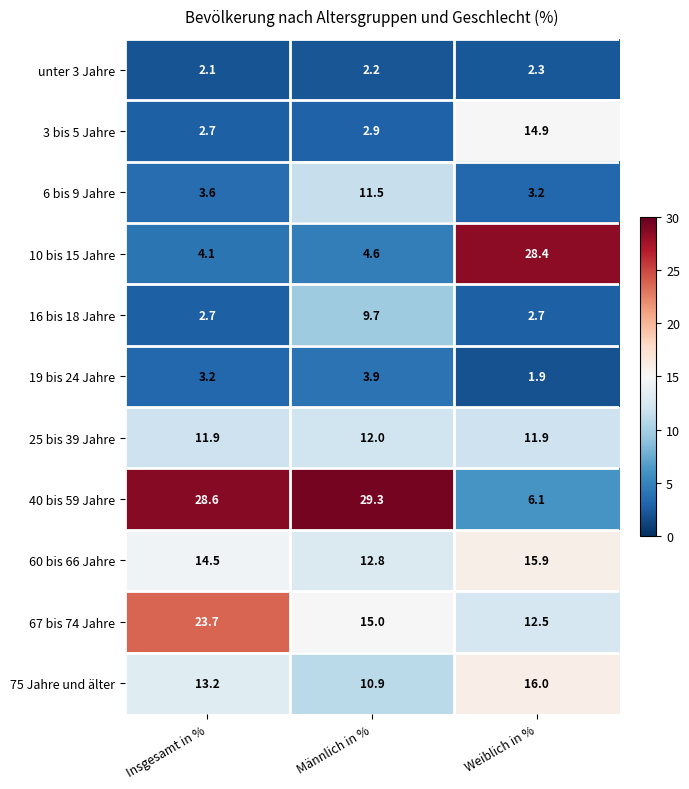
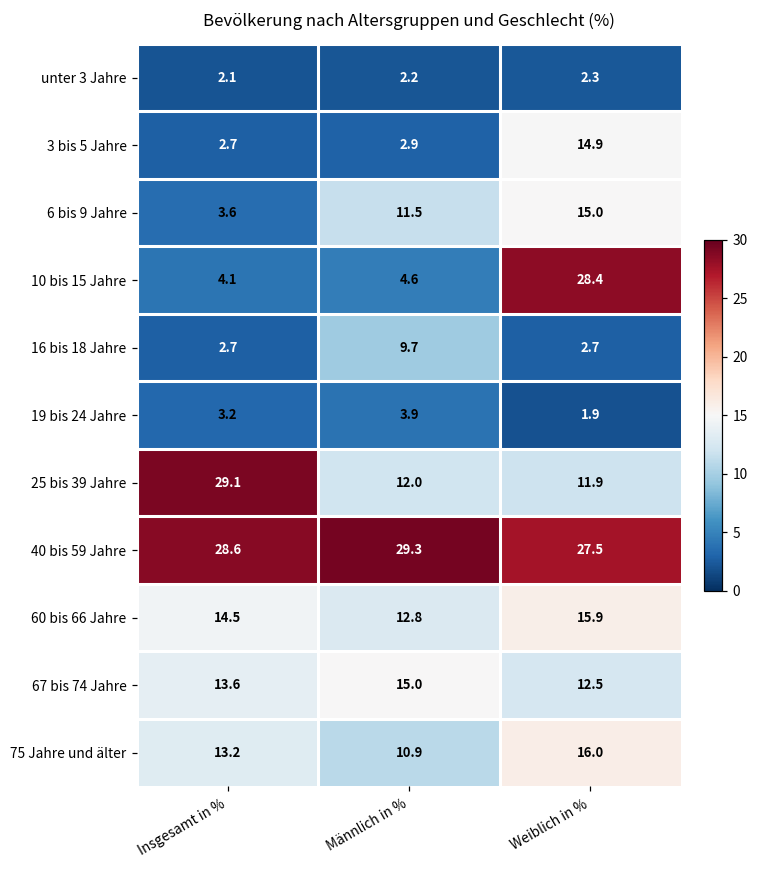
  {
    "unter 3 Jahre": {
      "Insgesamt in %": 2.1,
      "Männlich in %": 2.2,
      "Weiblich in %": 2.3
    },
    "3 bis 5 Jahre": {
      "Insgesamt in %": 2.7,
      "Männlich in %": 2.9,
      "Weiblich in %": 14.9
    },
    "6 bis 9 Jahre": {
      "Insgesamt in %": 3.6,
      "Männlich in %": 11.5,
-     "Weiblich in %": 3.2
+     "Weiblich in %": 15.0
    },
    "10 bis 15 Jahre": {
      "Insgesamt in %": 4.1,
      "Männlich in %": 4.6,
      "Weiblich in %": 28.4
    },
    "16 bis 18 Jahre": {
      "Insgesamt in %": 2.7,
      "Männlich in %": 9.7,
      "Weiblich in %": 2.7
    },
    "19 bis 24 Jahre": {
      "Insgesamt in %": 3.2,
      "Männlich in %": 3.9,
      "Weiblich in %": 1.9
    },
    "25 bis 39 Jahre": {
-     "Insgesamt in %": 11.9,
+     "Insgesamt in %": 29.1,
      "Männlich in %": 12.0,
      "Weiblich in %": 11.9
    },
    "40 bis 59 Jahre": {
      "Insgesamt in %": 28.6,
      "Männlich in %": 29.3,
-     "Weiblich in %": 6.1
+     "Weiblich in %": 27.5
    },
    "60 bis 66 Jahre": {
      "Insgesamt in %": 14.5,
      "Männlich in %": 12.8,
      "Weiblich in %": 15.9
    },
    "67 bis 74 Jahre": {
-     "Insgesamt in %": 23.7,
+     "Insgesamt in %": 13.6,
      "Männlich in %": 15.0,
      "Weiblich in %": 12.5
    },
    "75 Jahre und älter": {
      "Insgesamt in %": 13.2,
      "Männlich in %": 10.9,
      "Weiblich in %": 16.0
    }
  }
